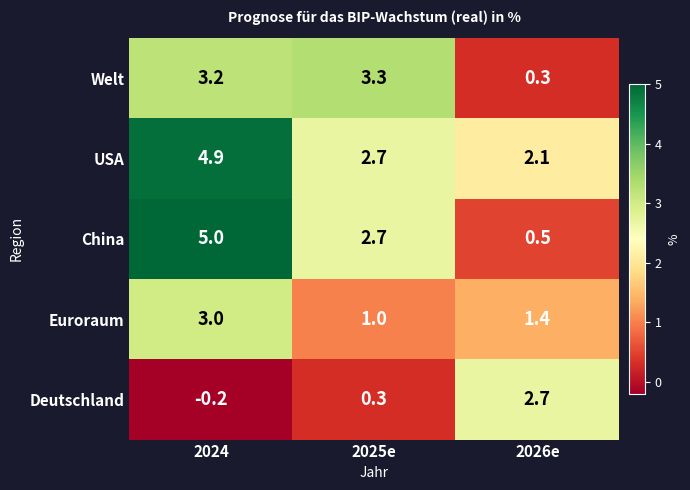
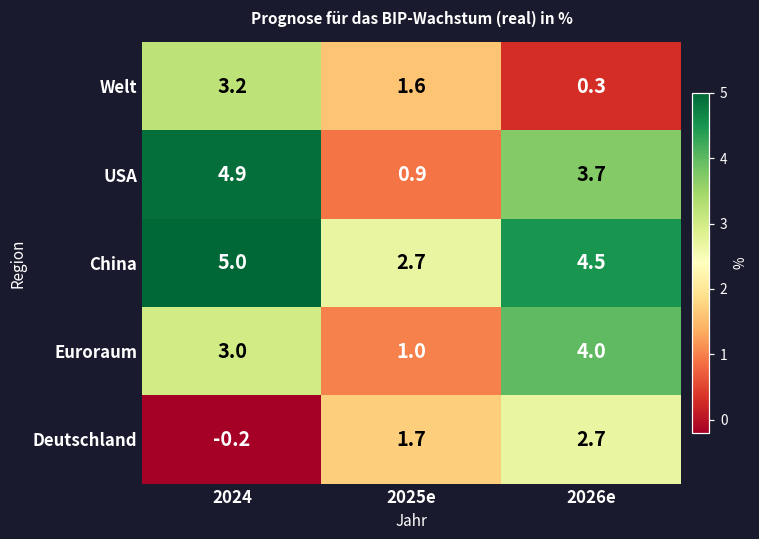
  {
    "Welt": {
      "2024": 3.2,
-     "2025e": 3.3,
+     "2025e": 1.6,
      "2026e": 0.3
    },
    "USA": {
      "2024": 4.9,
-     "2025e": 2.7,
-     "2026e": 2.1
+     "2025e": 0.9,
+     "2026e": 3.7
    },
    "China": {
      "2024": 5.0,
      "2025e": 2.7,
-     "2026e": 0.5
+     "2026e": 4.5
    },
    "Euroraum": {
      "2024": 3.0,
      "2025e": 1.0,
-     "2026e": 1.4
+     "2026e": 4.0
    },
    "Deutschland": {
      "2024": -0.2,
-     "2025e": 0.3,
+     "2025e": 1.7,
      "2026e": 2.7
    }
  }
